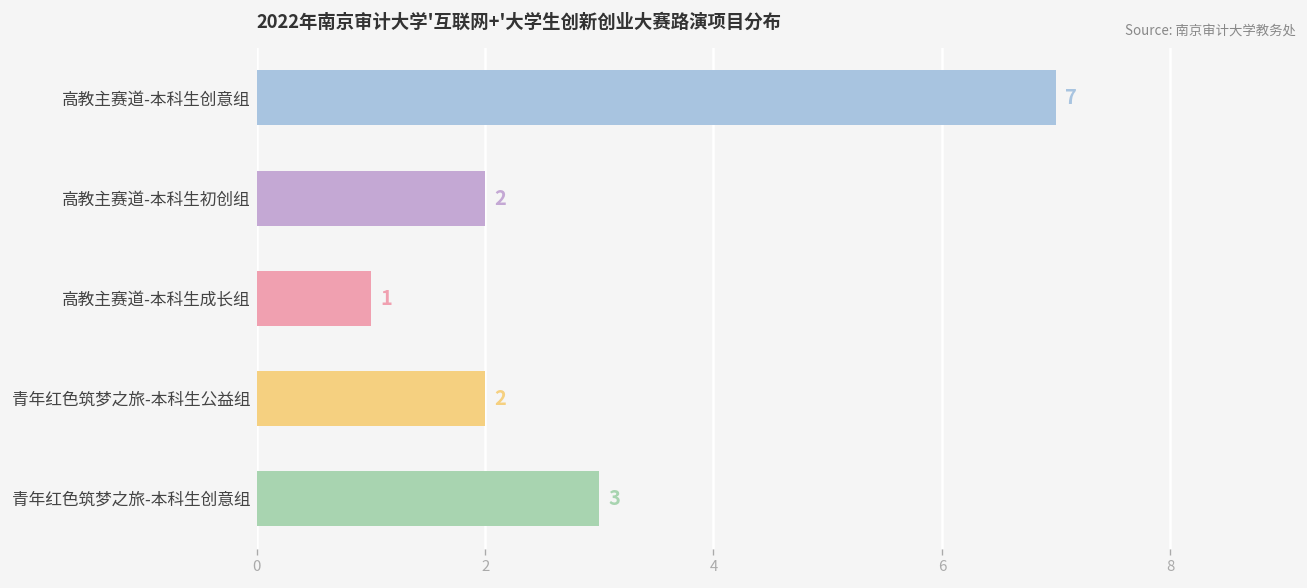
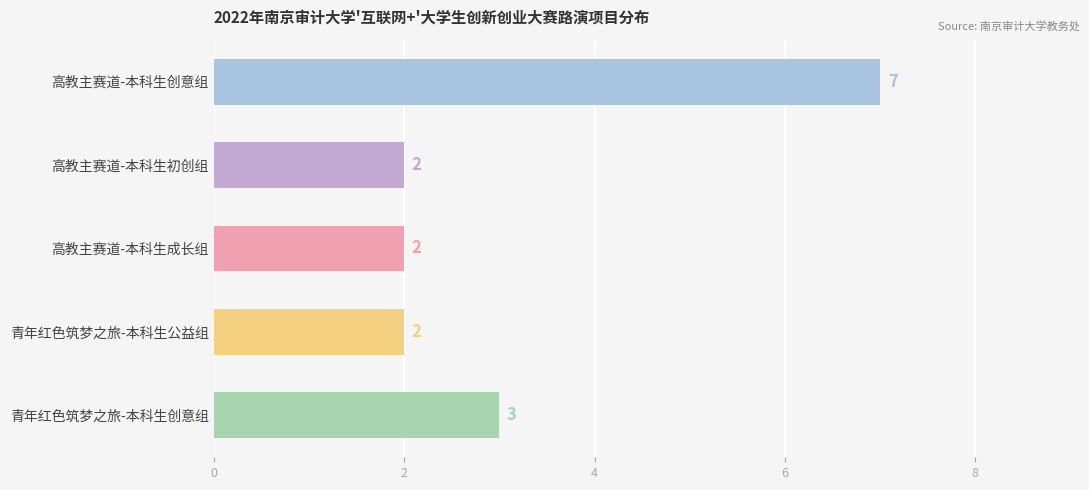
  {
    "高教主赛道-本科生创意组": 7,
    "高教主赛道-本科生初创组": 2,
-   "高教主赛道-本科生成长组": 1,
+   "高教主赛道-本科生成长组": 2,
    "青年红色筑梦之旅-本科生公益组": 2,
    "青年红色筑梦之旅-本科生创意组": 3
  }
